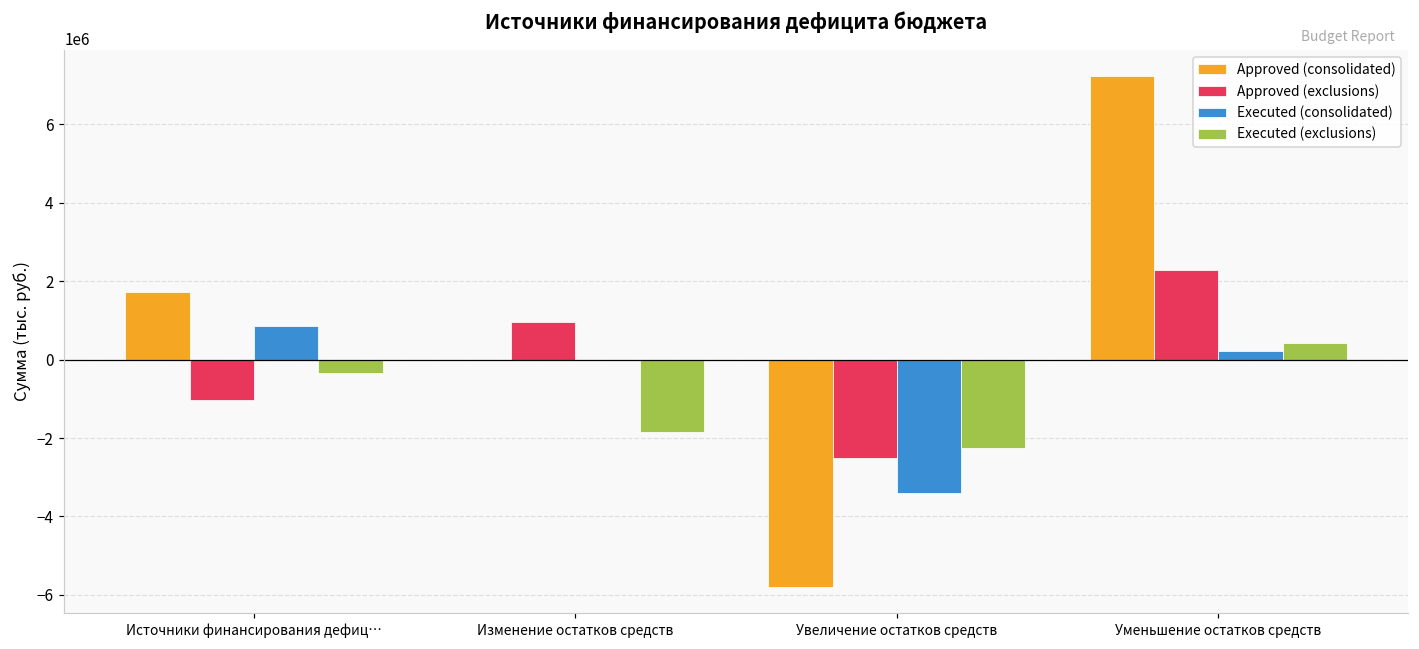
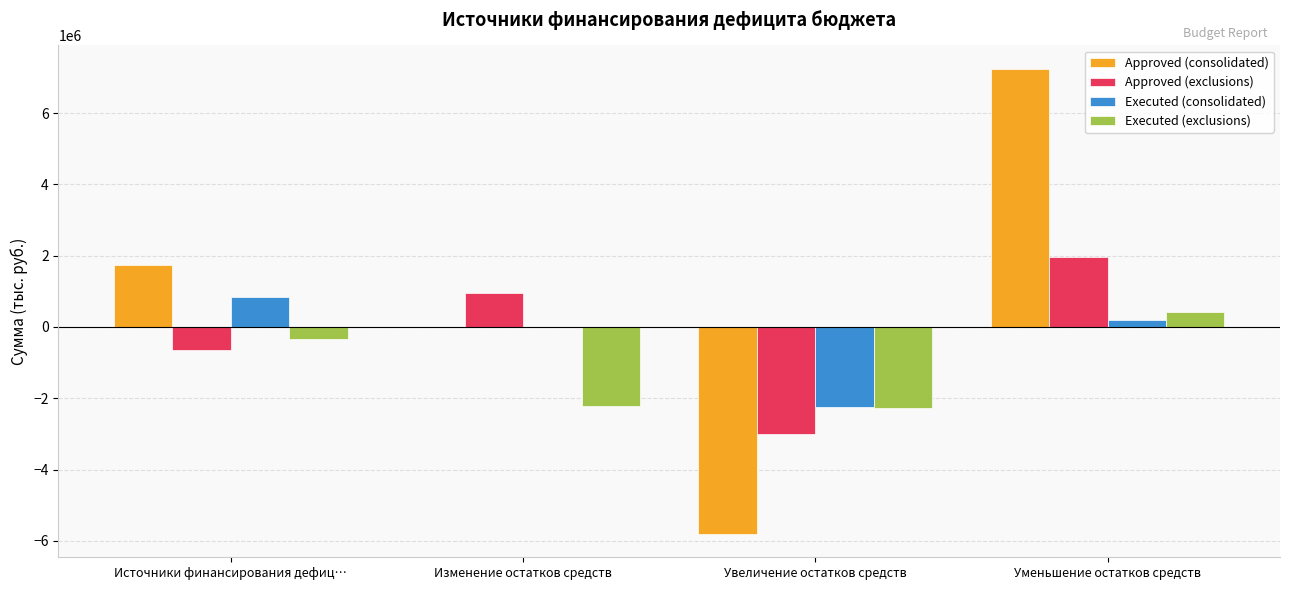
  {
    "Approved (consolidated)": {
      "Источники финансирования дефиц…": 1700000,
      "Изменение остатков средств": 0,
      "Увеличение остатков средств": -5800000,
      "Уменьшение остатков средств": 7200000
    },
    "Approved (exclusions)": {
-     "Источники финансирования дефиц…": -1000000,
+     "Источники финансирования дефиц…": -600000,
      "Изменение остатков средств": 1000000,
-     "Увеличение остатков средств": -2500000,
-     "Уменьшение остатков средств": 2300000
+     "Увеличение остатков средств": -3000000,
+     "Уменьшение остатков средств": 2000000
    },
    "Executed (consolidated)": {
      "Источники финансирования дефиц…": 900000,
      "Изменение остатков средств": 0,
-     "Увеличение остатков средств": -3400000,
+     "Увеличение остатков средств": -2200000,
      "Уменьшение остатков средств": 200000
    },
    "Executed (exclusions)": {
      "Источники финансирования дефиц…": -400000,
-     "Изменение остатков средств": -1800000,
+     "Изменение остатков средств": -2200000,
      "Увеличение остатков средств": -2300000,
      "Уменьшение остатков средств": 400000
    }
  }
